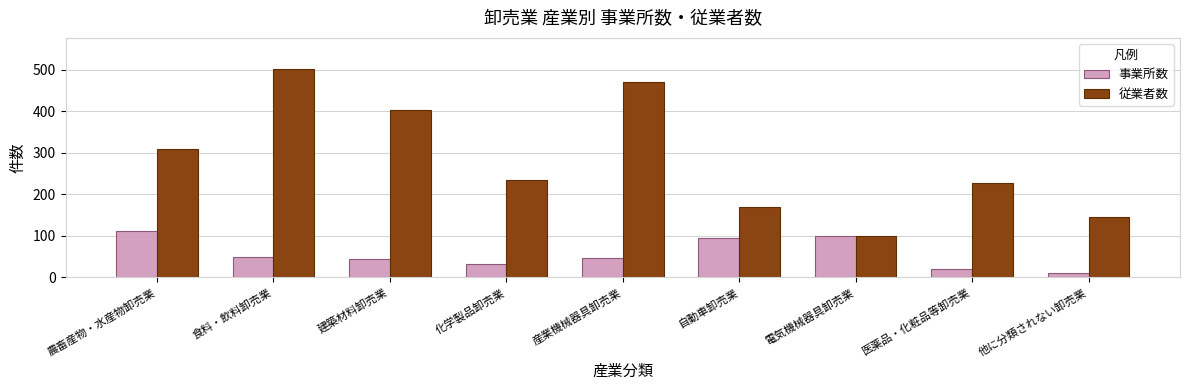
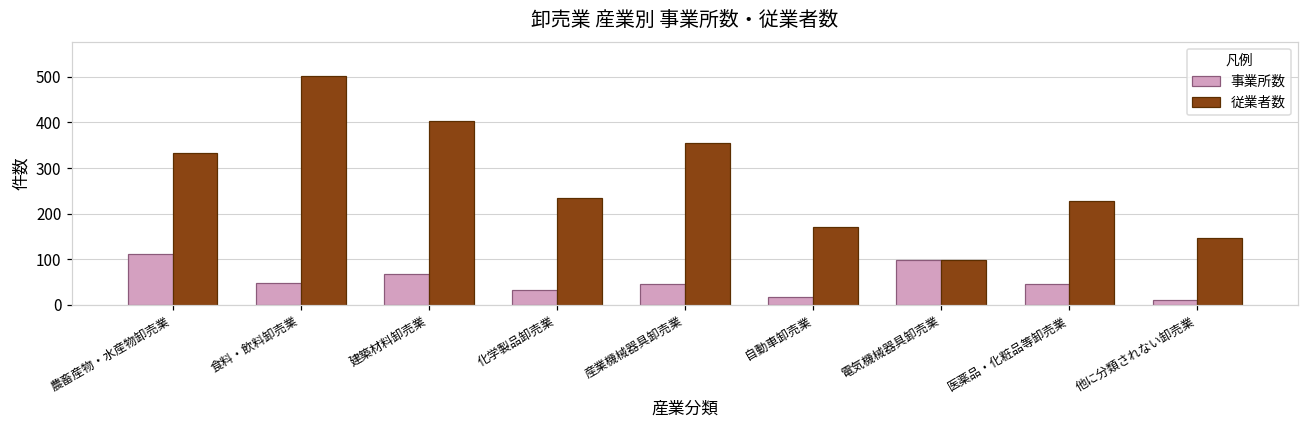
  {
    "事業所数": {
      "農畜産物・水産物卸売業": 110,
      "食料・飲料卸売業": 50,
-     "建築材料卸売業": 40,
+     "建築材料卸売業": 70,
      "化学製品卸売業": 30,
      "産業機械器具卸売業": 50,
-     "自動車卸売業": 90,
+     "自動車卸売業": 20,
      "電気機械器具卸売業": 100,
-     "医薬品・化粧品等卸売業": 20,
+     "医薬品・化粧品等卸売業": 50,
      "他に分類されない卸売業": 10
    },
    "従業者数": {
-     "農畜産物・水産物卸売業": 310,
+     "農畜産物・水産物卸売業": 330,
      "食料・飲料卸売業": 500,
      "建築材料卸売業": 400,
      "化学製品卸売業": 230,
-     "産業機械器具卸売業": 470,
+     "産業機械器具卸売業": 360,
      "自動車卸売業": 170,
      "電気機械器具卸売業": 100,
      "医薬品・化粧品等卸売業": 230,
      "他に分類されない卸売業": 150
    }
  }
